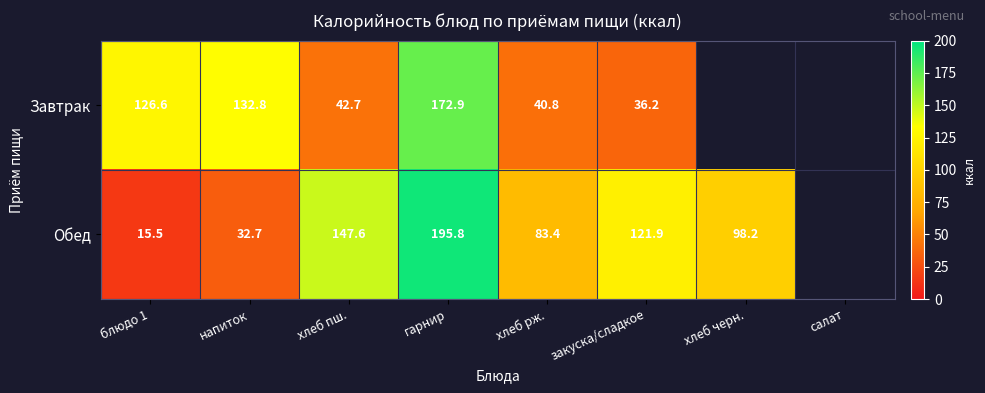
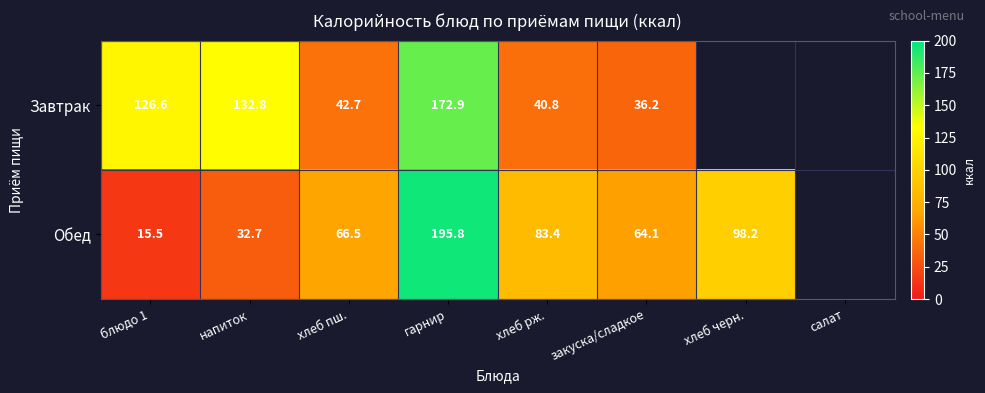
  {
    "Завтрак": {
      "блюдо 1": 126.6,
      "напиток": 132.8,
      "хлеб пш.": 42.7,
      "гарнир": 172.9,
      "хлеб рж.": 40.8,
      "закуска/сладкое": 36.2
    },
    "Обед": {
      "блюдо 1": 15.5,
      "напиток": 32.7,
-     "хлеб пш.": 147.6,
+     "хлеб пш.": 66.5,
      "гарнир": 195.8,
      "хлеб рж.": 83.4,
-     "закуска/сладкое": 121.9,
+     "закуска/сладкое": 64.1,
      "хлеб черн.": 98.2
    }
  }
